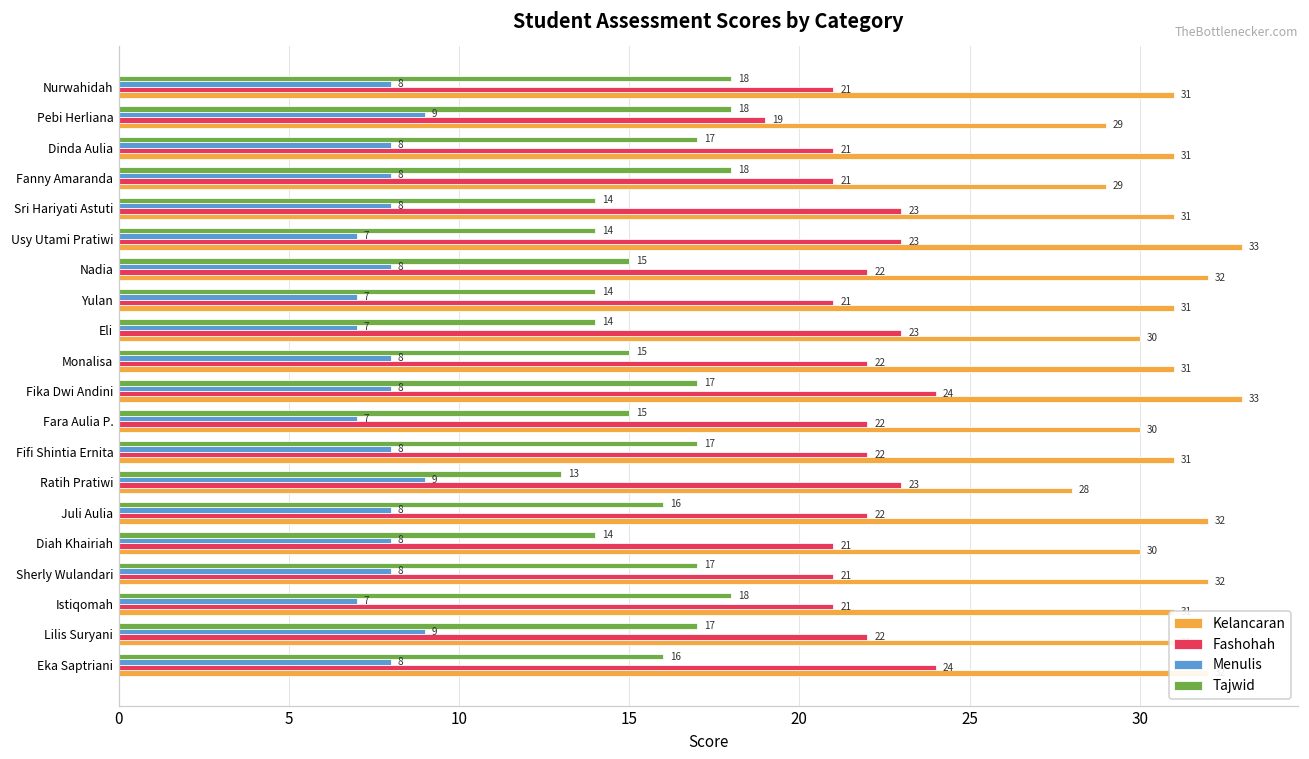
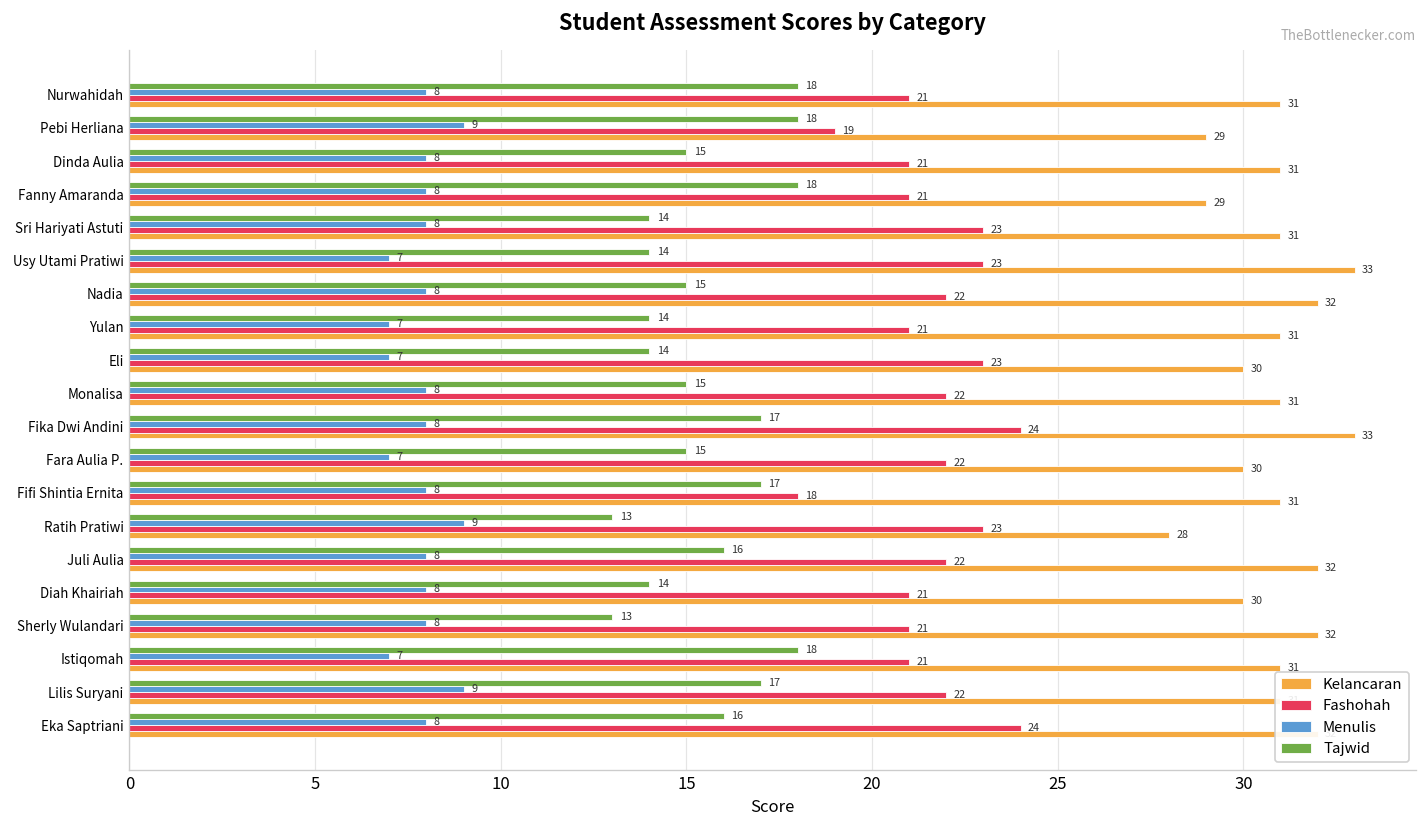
  {
    "Kelancaran": {
      "Nurwahidah": 31,
      "Pebi Herliana": 29,
      "Dinda Aulia": 31,
      "Fanny Amaranda": 29,
      "Sri Hariyati Astuti": 31,
      "Usy Utami Pratiwi": 33,
      "Nadia": 32,
      "Yulan": 31,
      "Eli": 30,
      "Monalisa": 31,
      "Fika Dwi Andini": 33,
      "Fara Aulia P.": 30,
      "Fifi Shintia Ernita": 31,
      "Ratih Pratiwi": 28,
      "Juli Aulia": 32,
      "Diah Khairiah": 30,
      "Sherly Wulandari": 32
    },
    "Fashohah": {
      "Nurwahidah": 21,
      "Pebi Herliana": 19,
      "Dinda Aulia": 21,
      "Fanny Amaranda": 21,
      "Sri Hariyati Astuti": 23,
      "Usy Utami Pratiwi": 23,
      "Nadia": 22,
      "Yulan": 21,
      "Eli": 23,
      "Monalisa": 22,
      "Fika Dwi Andini": 24,
      "Fara Aulia P.": 22,
-     "Fifi Shintia Ernita": 22,
+     "Fifi Shintia Ernita": 18,
      "Ratih Pratiwi": 23,
      "Juli Aulia": 22,
      "Diah Khairiah": 21,
      "Sherly Wulandari": 21,
      "Istiqomah": 21,
      "Lilis Suryani": 22,
      "Eka Saptriani": 24
    },
    "Menulis": {
      "Nurwahidah": 8,
      "Pebi Herliana": 9,
      "Dinda Aulia": 8,
      "Fanny Amaranda": 8,
      "Sri Hariyati Astuti": 8,
      "Usy Utami Pratiwi": 7,
      "Nadia": 8,
      "Yulan": 7,
      "Eli": 7,
      "Monalisa": 8,
      "Fika Dwi Andini": 8,
      "Fara Aulia P.": 7,
      "Fifi Shintia Ernita": 8,
      "Ratih Pratiwi": 9,
      "Juli Aulia": 8,
      "Diah Khairiah": 8,
      "Sherly Wulandari": 8,
      "Istiqomah": 7,
      "Lilis Suryani": 9,
      "Eka Saptriani": 8
    },
    "Tajwid": {
      "Nurwahidah": 18,
      "Pebi Herliana": 18,
-     "Dinda Aulia": 17,
+     "Dinda Aulia": 15,
      "Fanny Amaranda": 18,
      "Sri Hariyati Astuti": 14,
      "Usy Utami Pratiwi": 14,
      "Nadia": 15,
      "Yulan": 14,
      "Eli": 14,
      "Monalisa": 15,
      "Fika Dwi Andini": 17,
      "Fara Aulia P.": 15,
      "Fifi Shintia Ernita": 17,
      "Ratih Pratiwi": 13,
      "Juli Aulia": 16,
      "Diah Khairiah": 14,
-     "Sherly Wulandari": 17,
+     "Sherly Wulandari": 13,
      "Istiqomah": 18,
      "Lilis Suryani": 17,
      "Eka Saptriani": 16
    }
  }
